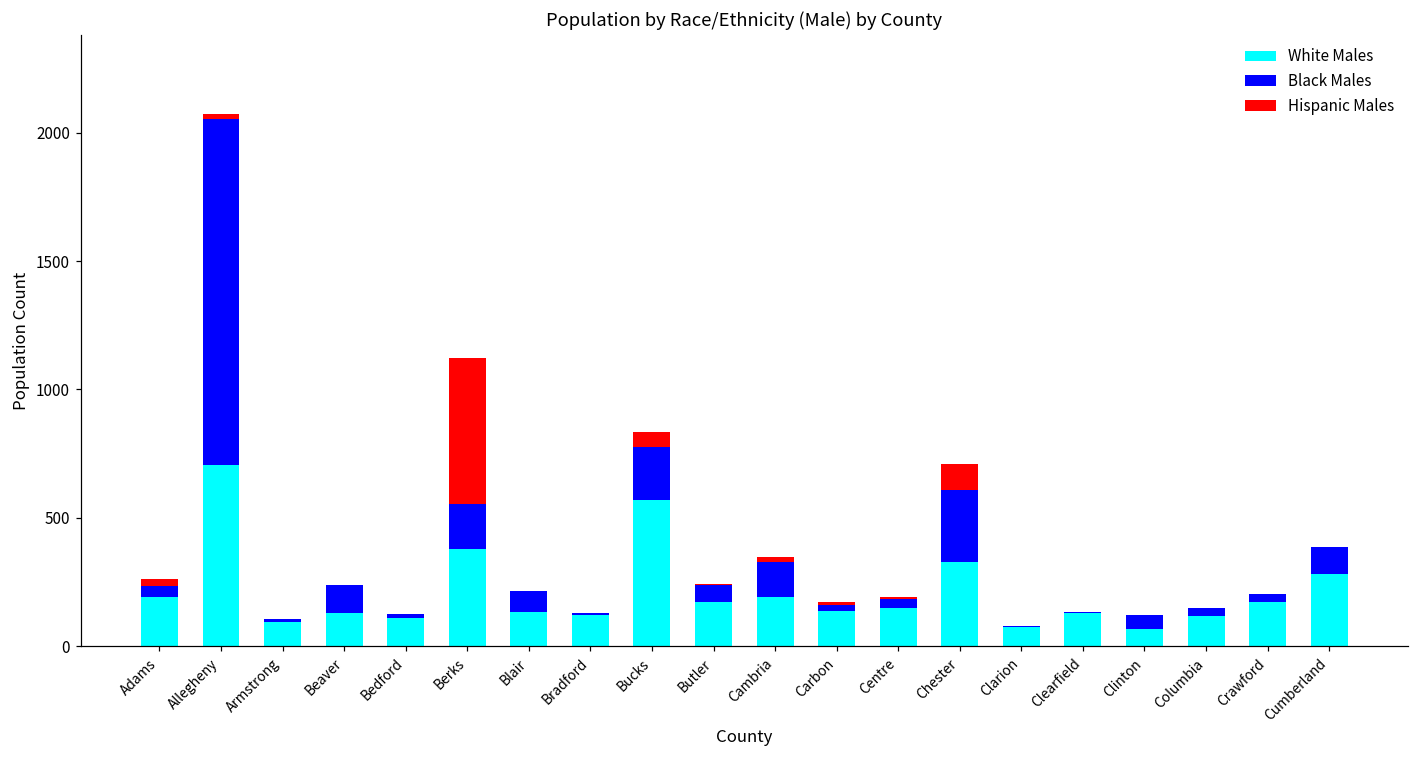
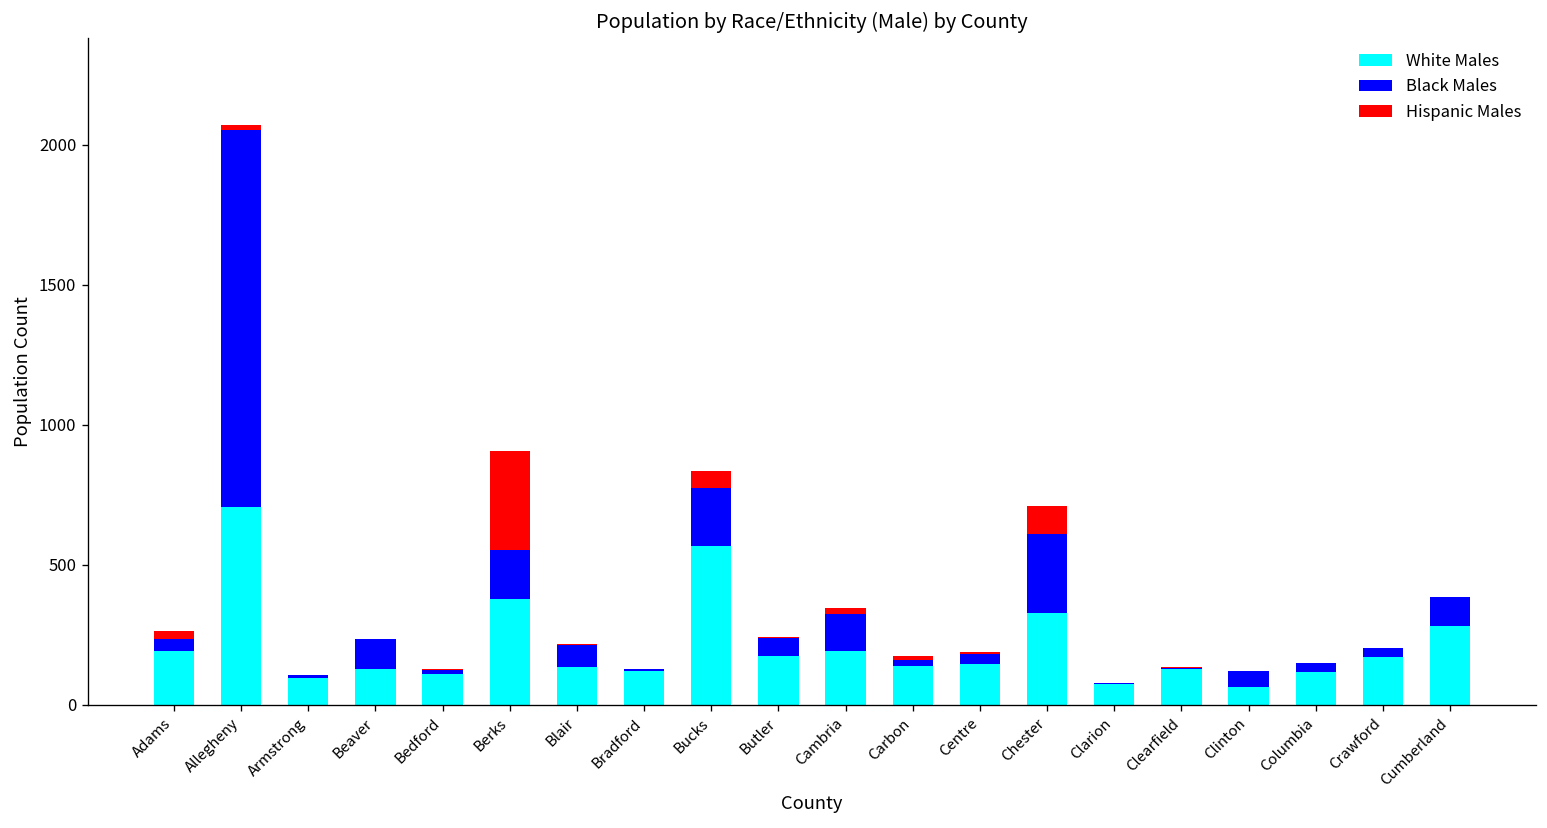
  {
    "White Males": {
      "Adams": 190,
      "Allegheny": 710,
      "Armstrong": 100,
      "Beaver": 130,
      "Bedford": 110,
      "Berks": 380,
      "Blair": 130,
      "Bradford": 120,
      "Bucks": 570,
      "Butler": 170,
      "Cambria": 190,
      "Carbon": 140,
      "Centre": 150,
      "Chester": 330,
      "Clarion": 80,
      "Clearfield": 130,
      "Clinton": 70,
      "Columbia": 120,
      "Crawford": 170,
      "Cumberland": 280
    },
    "Black Males": {
      "Adams": 40,
      "Allegheny": 1350,
      "Armstrong": 10,
      "Beaver": 110,
      "Bedford": 20,
      "Berks": 180,
      "Blair": 80,
      "Bucks": 210,
      "Butler": 60,
      "Cambria": 130,
      "Carbon": 20,
      "Centre": 40,
      "Chester": 280,
      "Clinton": 60,
      "Columbia": 30,
      "Crawford": 30,
      "Cumberland": 100
    },
    "Hispanic Males": {
      "Adams": 30,
      "Allegheny": 20,
      "Armstrong": 0,
      "Beaver": 0,
-     "Berks": 570,
+     "Berks": 350,
      "Bradford": 0,
      "Bucks": 60,
      "Cambria": 20,
      "Carbon": 10,
      "Chester": 100,
      "Clarion": 0,
      "Clinton": 0,
      "Cumberland": 0
    }
  }
